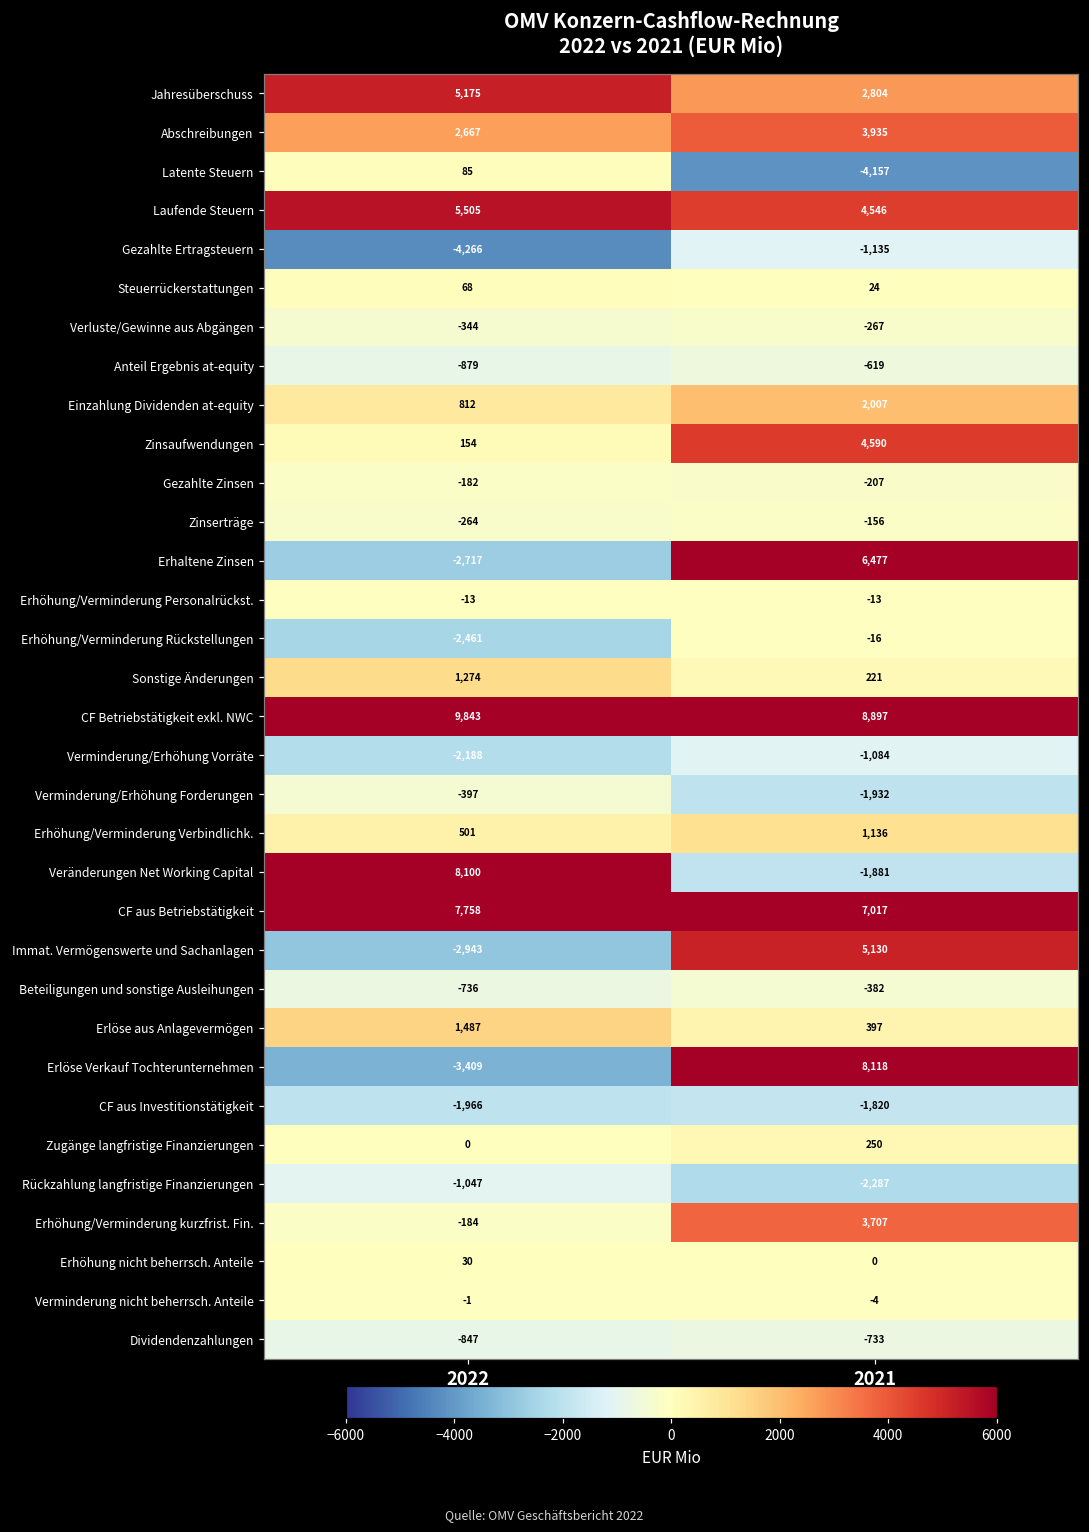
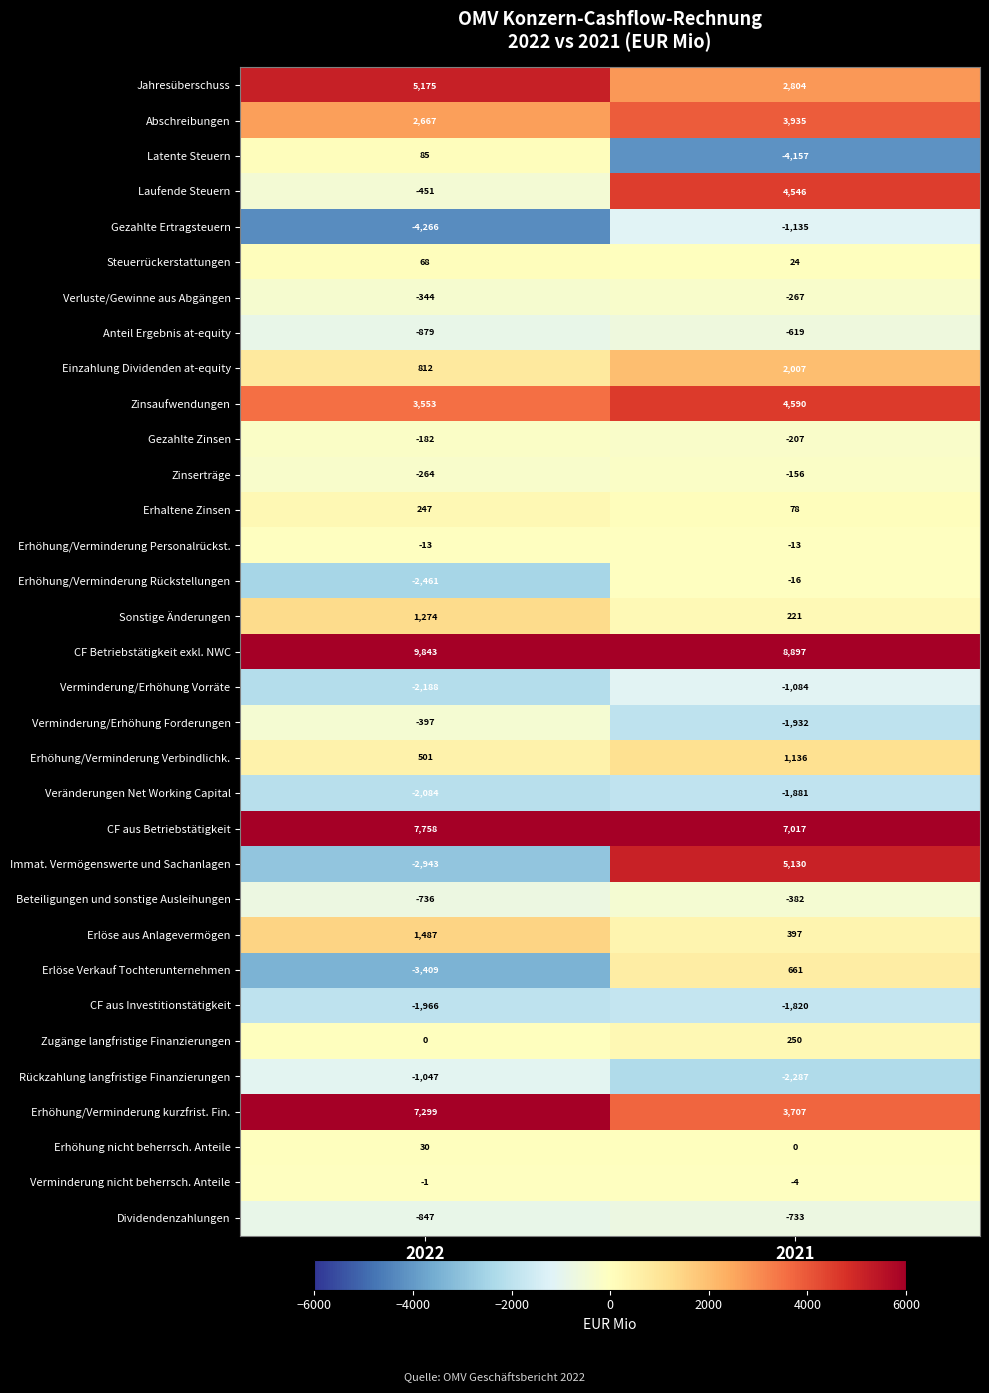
  {
    "Jahresüberschuss": {
      "2022": "5,175",
      "2021": "2,804"
    },
    "Abschreibungen": {
      "2022": "2,667",
      "2021": "3,935"
    },
    "Latente Steuern": {
      "2022": "85",
      "2021": "-4,157"
    },
    "Laufende Steuern": {
-     "2022": "5,505",
+     "2022": "-451",
      "2021": "4,546"
    },
    "Gezahlte Ertragsteuern": {
      "2022": "-4,266",
      "2021": "-1,135"
    },
    "Steuerrückerstattungen": {
      "2022": "68",
      "2021": "24"
    },
    "Verluste/Gewinne aus Abgängen": {
      "2022": "-344",
      "2021": "-267"
    },
    "Anteil Ergebnis at-equity": {
      "2022": "-879",
      "2021": "-619"
    },
    "Einzahlung Dividenden at-equity": {
      "2022": "812",
      "2021": "2,007"
    },
    "Zinsaufwendungen": {
-     "2022": "154",
+     "2022": "3,553",
      "2021": "4,590"
    },
    "Gezahlte Zinsen": {
      "2022": "-182",
      "2021": "-207"
    },
    "Zinserträge": {
      "2022": "-264",
      "2021": "-156"
    },
    "Erhaltene Zinsen": {
-     "2022": "-2,717",
-     "2021": "6,477"
+     "2022": "247",
+     "2021": "78"
    },
    "Erhöhung/Verminderung Personalrückst.": {
      "2022": "-13",
      "2021": "-13"
    },
    "Erhöhung/Verminderung Rückstellungen": {
      "2022": "-2,461",
      "2021": "-16"
    },
    "Sonstige Änderungen": {
      "2022": "1,274",
      "2021": "221"
    },
    "CF Betriebstätigkeit exkl. NWC": {
      "2022": "9,843",
      "2021": "8,897"
    },
    "Verminderung/Erhöhung Vorräte": {
      "2022": "-2,188",
      "2021": "-1,084"
    },
    "Verminderung/Erhöhung Forderungen": {
      "2022": "-397",
      "2021": "-1,932"
    },
    "Erhöhung/Verminderung Verbindlichk.": {
      "2022": "501",
      "2021": "1,136"
    },
    "Veränderungen Net Working Capital": {
-     "2022": "8,100",
+     "2022": "-2,084",
      "2021": "-1,881"
    },
    "CF aus Betriebstätigkeit": {
      "2022": "7,758",
      "2021": "7,017"
    },
    "Immat. Vermögenswerte und Sachanlagen": {
      "2022": "-2,943",
      "2021": "5,130"
    },
    "Beteiligungen und sonstige Ausleihungen": {
      "2022": "-736",
      "2021": "-382"
    },
    "Erlöse aus Anlagevermögen": {
      "2022": "1,487",
      "2021": "397"
    },
    "Erlöse Verkauf Tochterunternehmen": {
      "2022": "-3,409",
-     "2021": "8,118"
+     "2021": "661"
    },
    "CF aus Investitionstätigkeit": {
      "2022": "-1,966",
      "2021": "-1,820"
    },
    "Zugänge langfristige Finanzierungen": {
      "2022": "0",
      "2021": "250"
    },
    "Rückzahlung langfristige Finanzierungen": {
      "2022": "-1,047",
      "2021": "-2,287"
    },
    "Erhöhung/Verminderung kurzfrist. Fin.": {
-     "2022": "-184",
+     "2022": "7,299",
      "2021": "3,707"
    },
    "Erhöhung nicht beherrsch. Anteile": {
      "2022": "30",
      "2021": "0"
    },
    "Verminderung nicht beherrsch. Anteile": {
      "2022": "-1",
      "2021": "-4"
    },
    "Dividendenzahlungen": {
      "2022": "-847",
      "2021": "-733"
    }
  }
